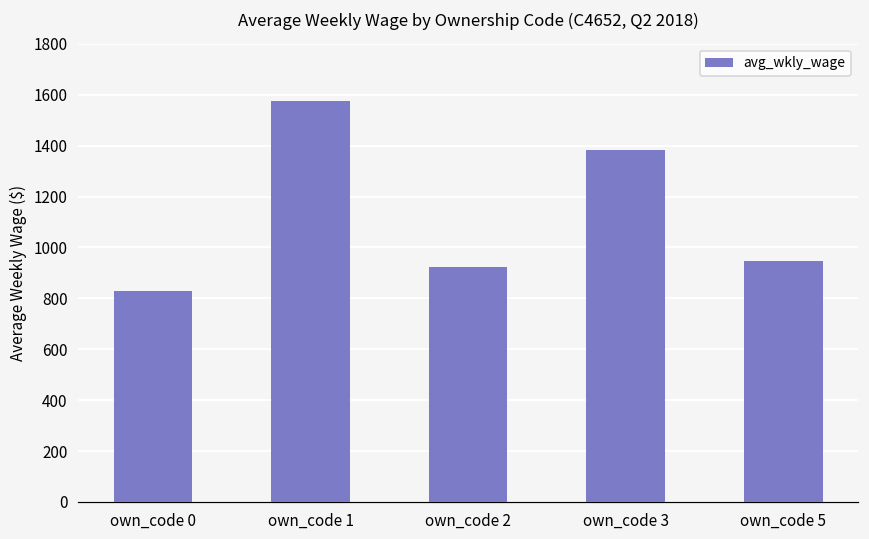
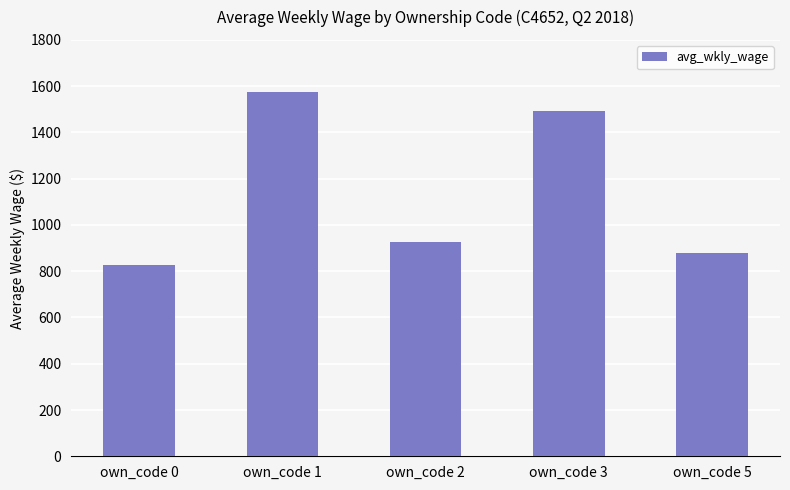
  {
    "own_code 0": 830,
    "own_code 1": 1570,
    "own_code 2": 930,
-   "own_code 3": 1380,
-   "own_code 5": 950
+   "own_code 3": 1490,
+   "own_code 5": 880
  }
